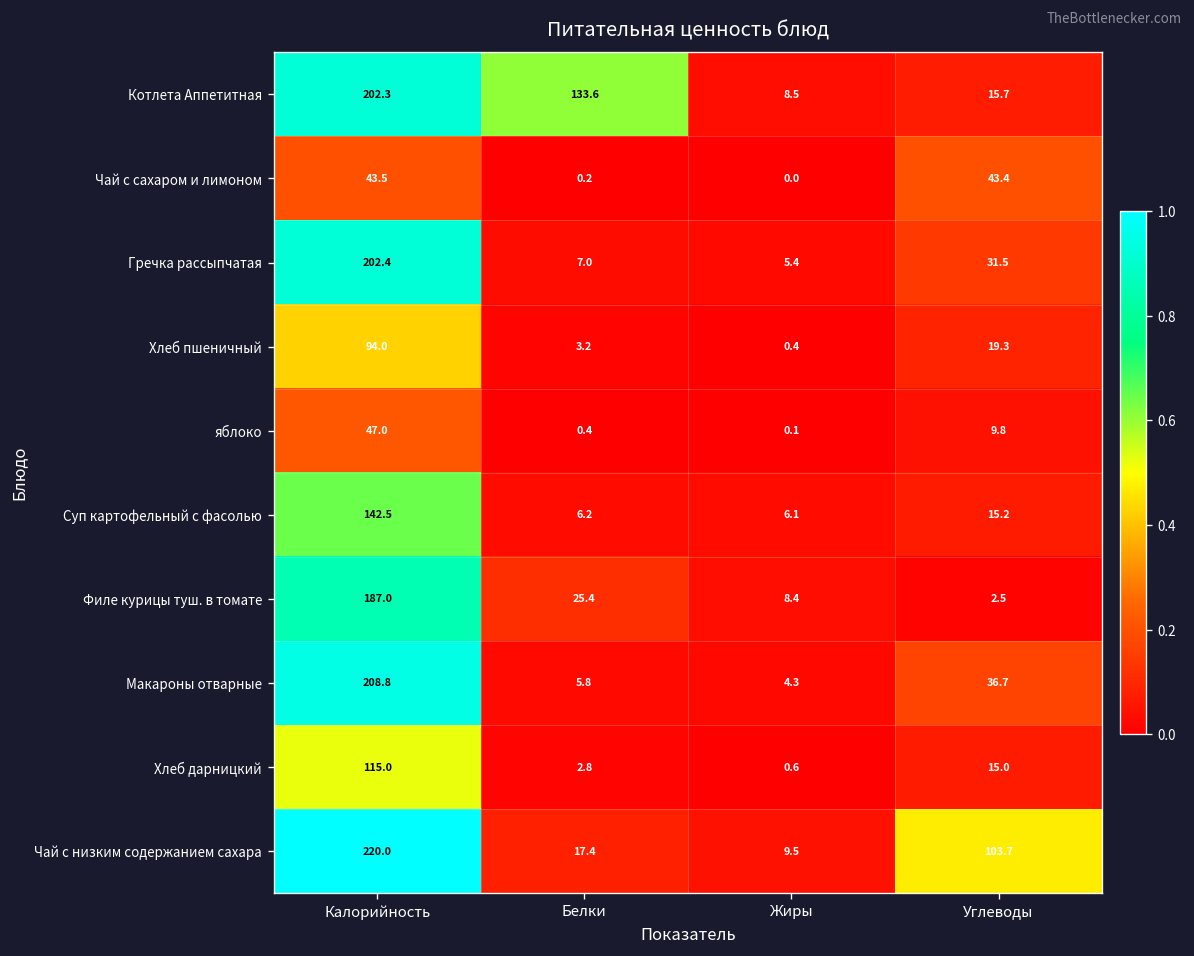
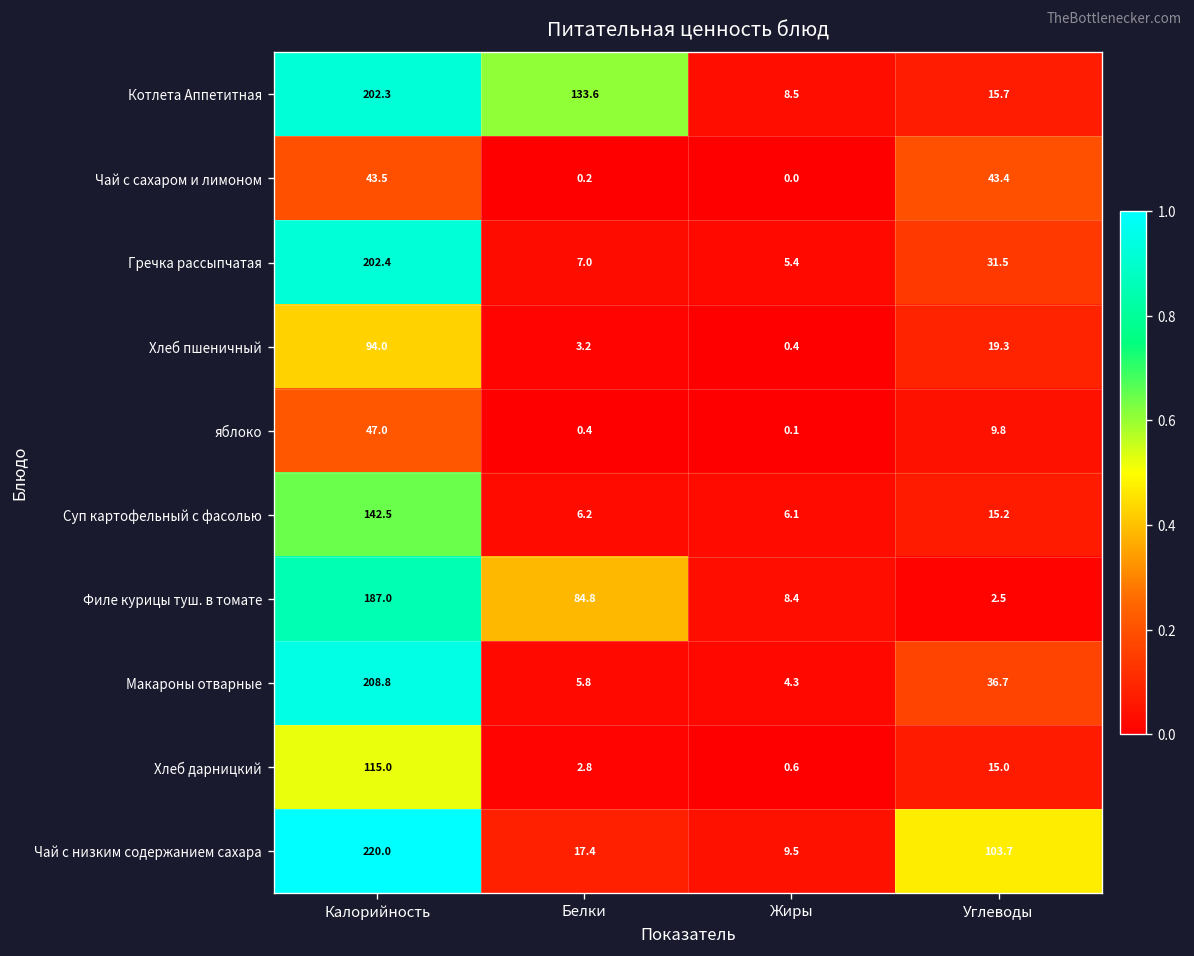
  {
    "Котлета Аппетитная": {
      "Калорийность": 202.3,
      "Белки": 133.6,
      "Жиры": 8.5,
      "Углеводы": 15.7
    },
    "Чай с сахаром и лимоном": {
      "Калорийность": 43.5,
      "Белки": 0.2,
      "Жиры": 0.0,
      "Углеводы": 43.4
    },
    "Гречка рассыпчатая": {
      "Калорийность": 202.4,
      "Белки": 7.0,
      "Жиры": 5.4,
      "Углеводы": 31.5
    },
    "Хлеб пшеничный": {
      "Калорийность": 94.0,
      "Белки": 3.2,
      "Жиры": 0.4,
      "Углеводы": 19.3
    },
    "яблоко": {
      "Калорийность": 47.0,
      "Белки": 0.4,
      "Жиры": 0.1,
      "Углеводы": 9.8
    },
    "Суп картофельный с фасолью": {
      "Калорийность": 142.5,
      "Белки": 6.2,
      "Жиры": 6.1,
      "Углеводы": 15.2
    },
    "Филе курицы туш. в томате": {
      "Калорийность": 187.0,
-     "Белки": 25.4,
+     "Белки": 84.8,
      "Жиры": 8.4,
      "Углеводы": 2.5
    },
    "Макароны отварные": {
      "Калорийность": 208.8,
      "Белки": 5.8,
      "Жиры": 4.3,
      "Углеводы": 36.7
    },
    "Хлеб дарницкий": {
      "Калорийность": 115.0,
      "Белки": 2.8,
      "Жиры": 0.6,
      "Углеводы": 15.0
    },
    "Чай с низким содержанием сахара": {
      "Калорийность": 220.0,
      "Белки": 17.4,
      "Жиры": 9.5,
      "Углеводы": 103.7
    }
  }
